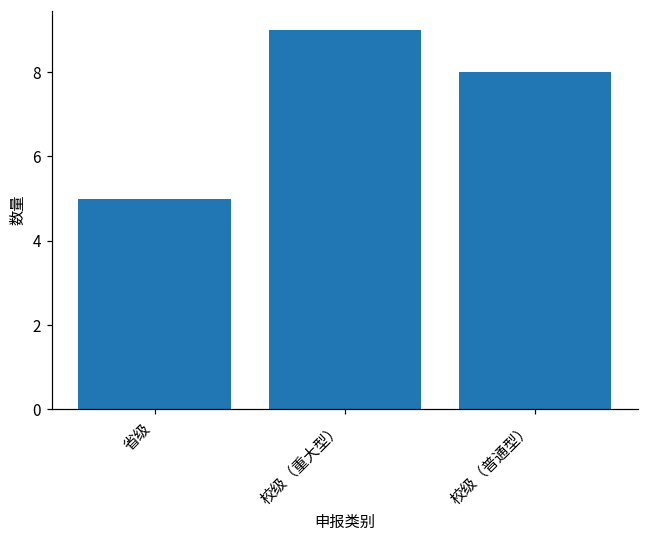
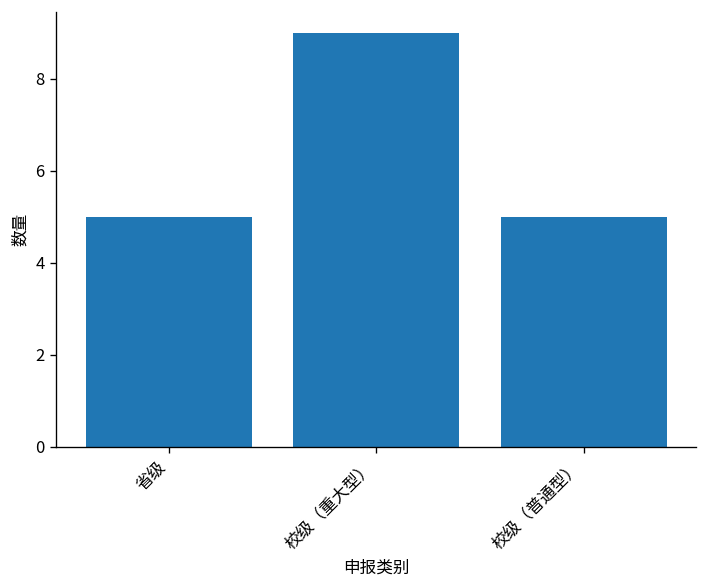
  {
    "省级": 5,
    "校级（重大型）": 9,
-   "校级（普通型）": 8
+   "校级（普通型）": 5
  }
